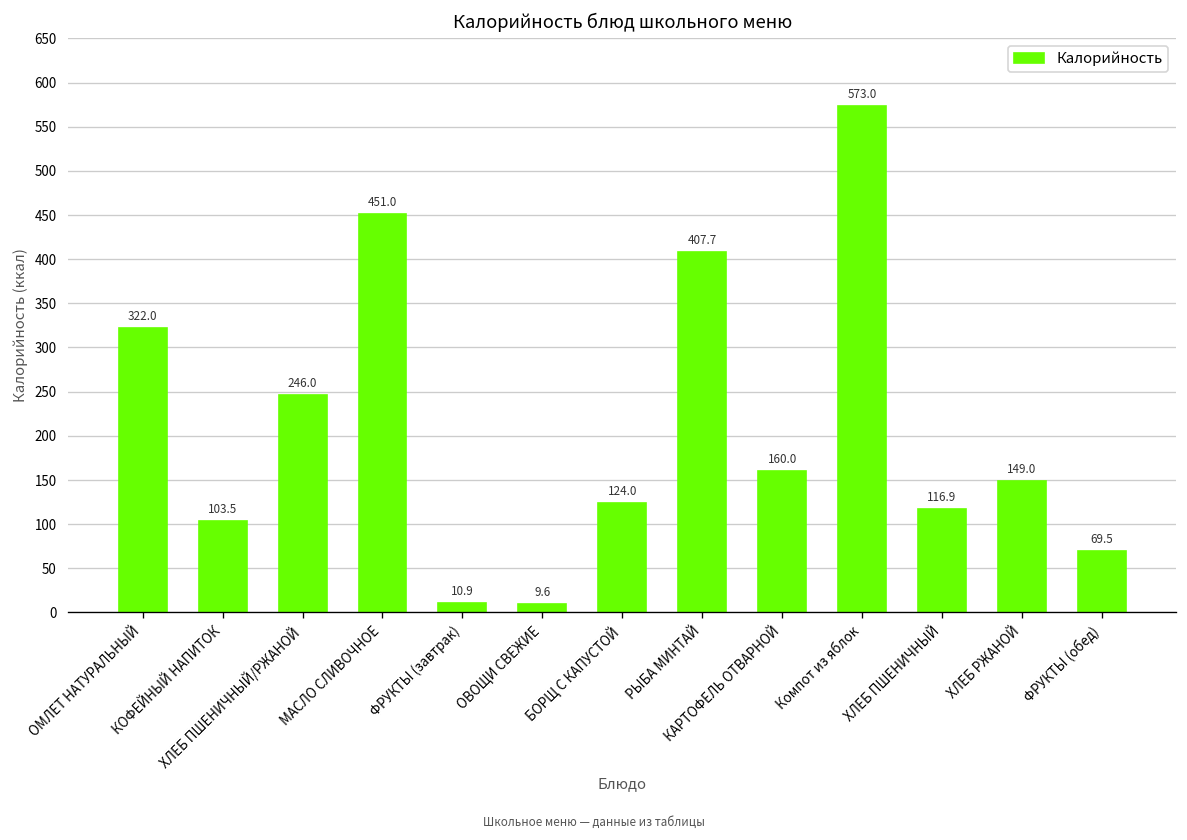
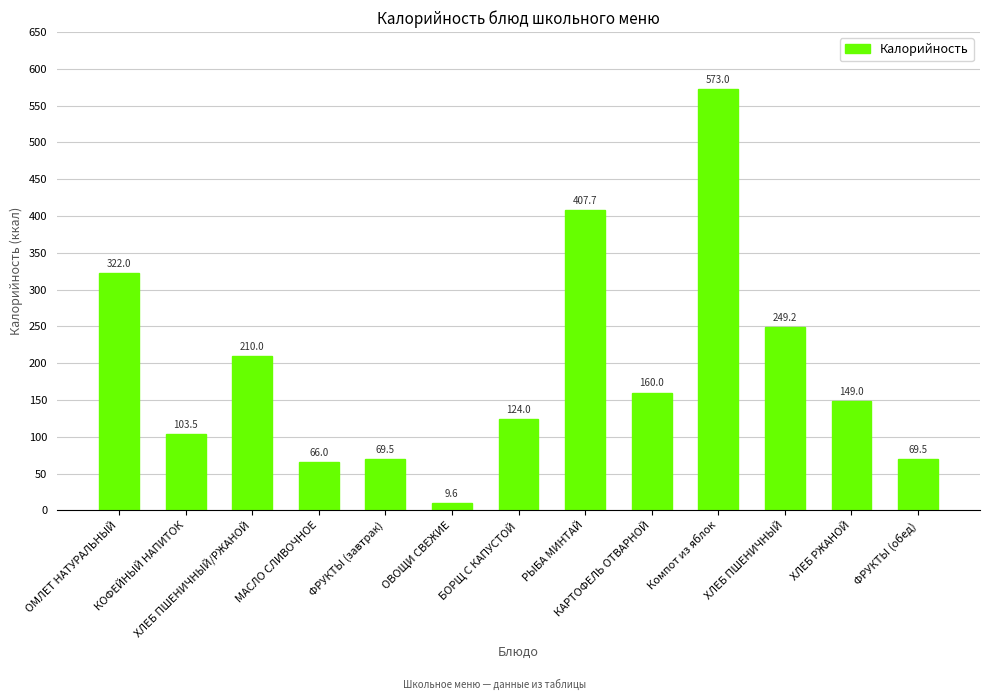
  {
    "ОМЛЕТ НАТУРАЛЬНЫЙ": 322.0,
    "КОФЕЙНЫЙ НАПИТОК": 103.5,
-   "ХЛЕБ ПШЕНИЧНЫЙ/РЖАНОЙ": 246.0,
-   "МАСЛО СЛИВОЧНОЕ": 451.0,
-   "ФРУКТЫ (завтрак)": 10.9,
+   "ХЛЕБ ПШЕНИЧНЫЙ/РЖАНОЙ": 210.0,
+   "МАСЛО СЛИВОЧНОЕ": 66.0,
+   "ФРУКТЫ (завтрак)": 69.5,
    "ОВОЩИ СВЕЖИЕ": 9.6,
    "БОРЩ С КАПУСТОЙ": 124.0,
    "РЫБА МИНТАЙ": 407.7,
    "КАРТОФЕЛЬ ОТВАРНОЙ": 160.0,
    "Компот из яблок": 573.0,
-   "ХЛЕБ ПШЕНИЧНЫЙ": 116.9,
+   "ХЛЕБ ПШЕНИЧНЫЙ": 249.2,
    "ХЛЕБ РЖАНОЙ": 149.0,
    "ФРУКТЫ (обед)": 69.5
  }
